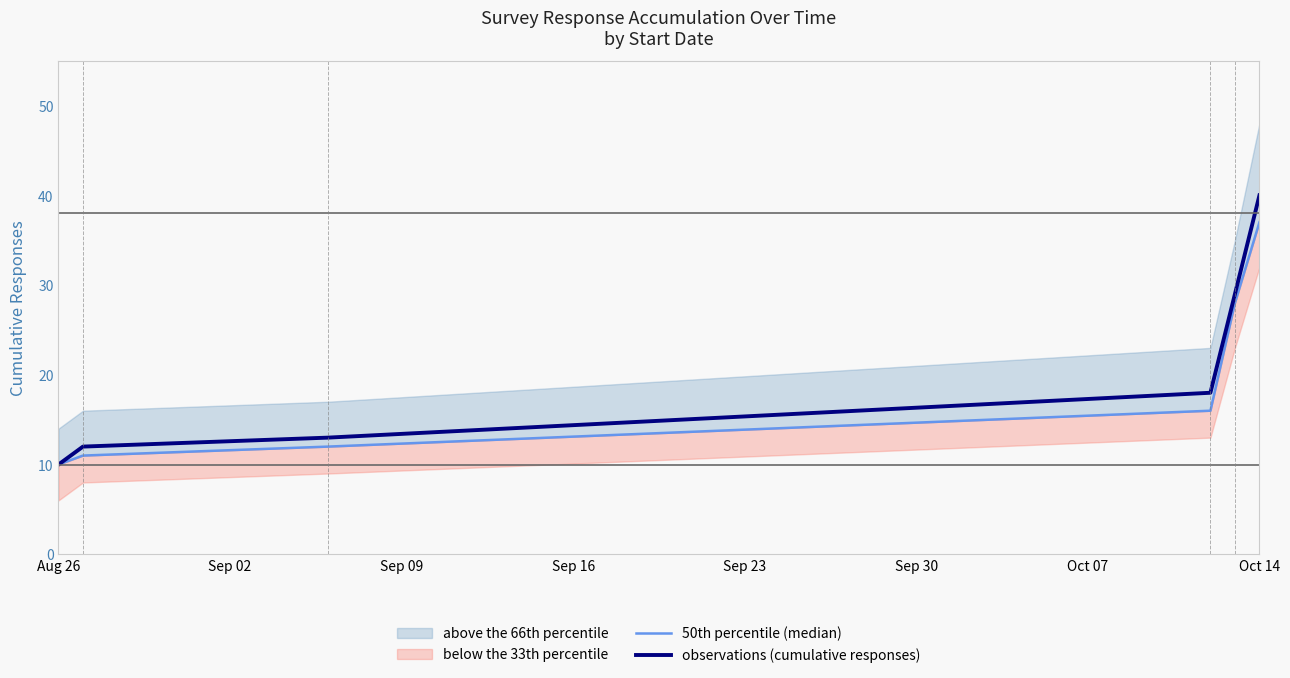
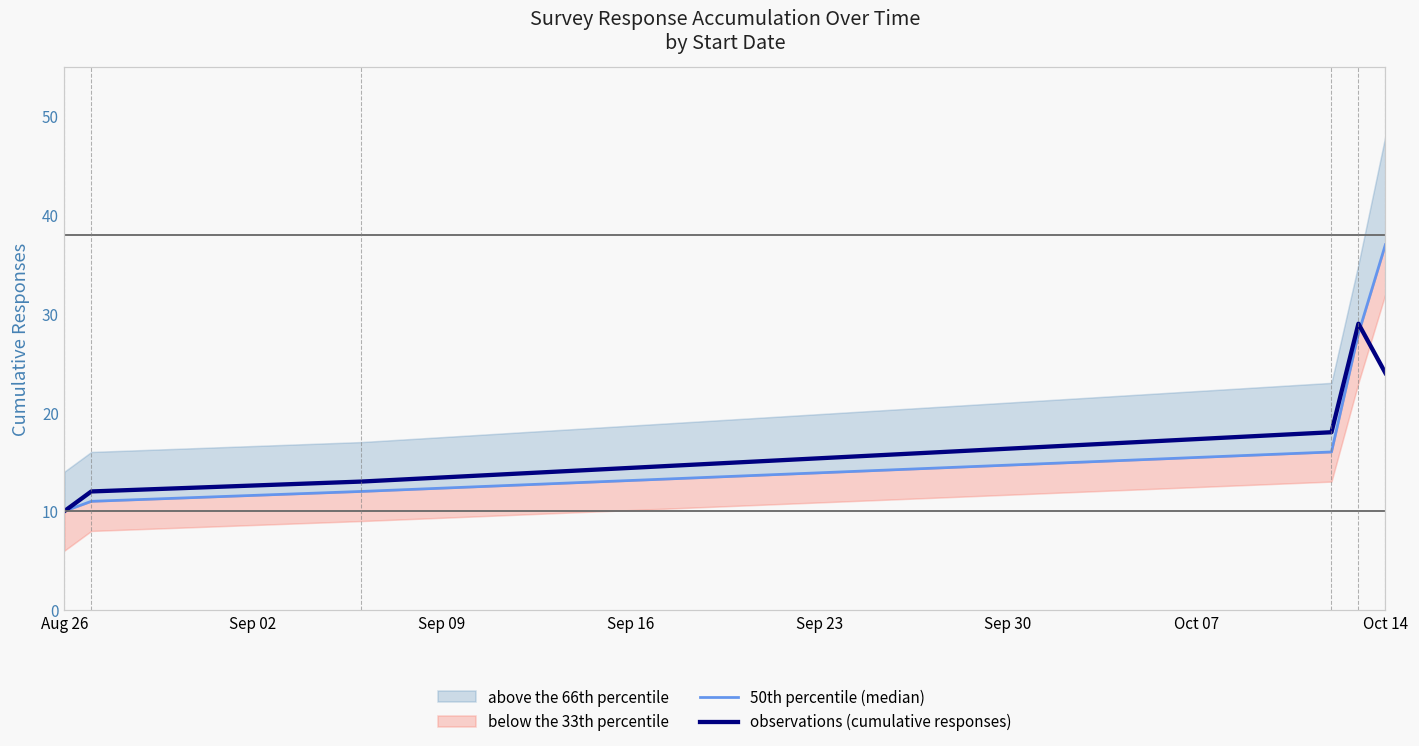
  {
    "below the 33th percentile": {
      "Oct 14": 37
    },
    "observations (cumulative responses)": {
-     "Oct 14": 40
+     "Oct 14": 24
    }
  }
